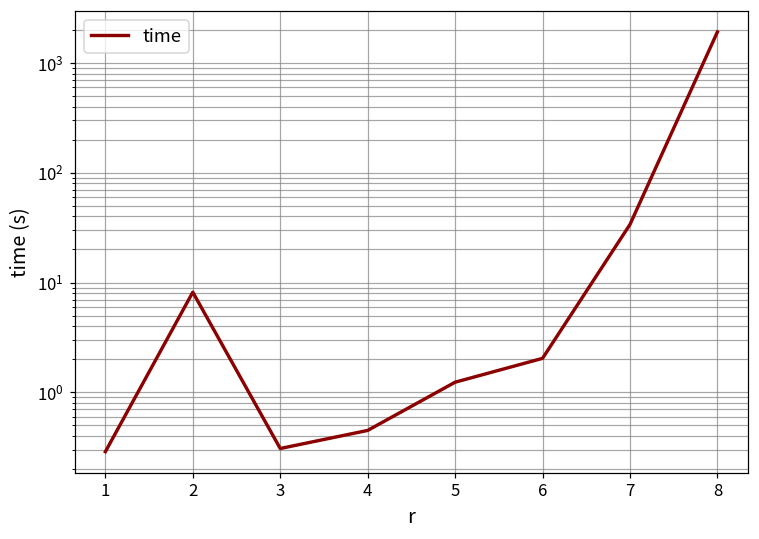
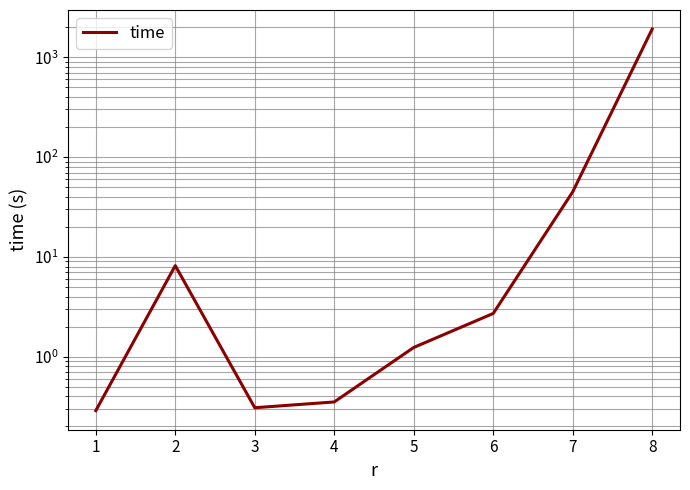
  {
    "1": 0.29,
    "2": 8,
    "3": 0.31,
-   "4": 0.5,
+   "4": 0.35,
    "5": 1.2,
-   "6": 2.0,
-   "7": 34,
+   "6": 2.7,
+   "7": 40,
    "8": 1900
  }
